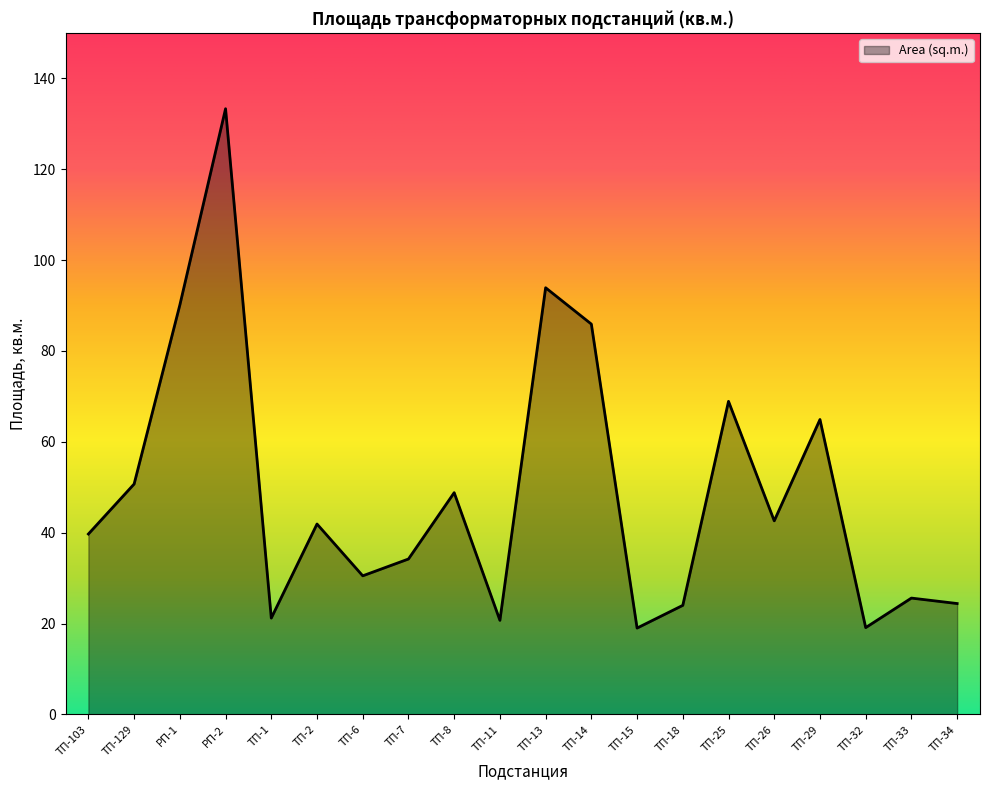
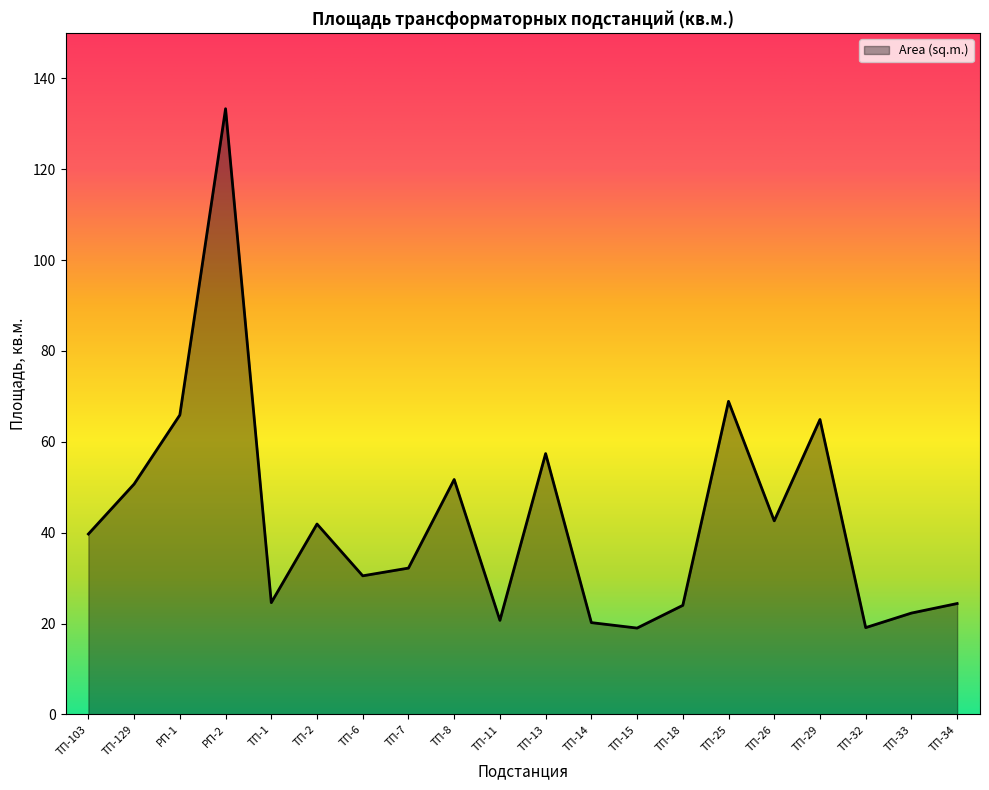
  {
    "ТП-103": 40,
    "ТП-129": 51,
-   "РП-1": 90,
+   "РП-1": 66,
    "РП-2": 133,
-   "ТП-1": 21,
+   "ТП-1": 25,
    "ТП-2": 42,
    "ТП-6": 31,
-   "ТП-7": 34,
-   "ТП-8": 49,
+   "ТП-7": 32,
+   "ТП-8": 52,
    "ТП-11": 21,
-   "ТП-13": 94,
-   "ТП-14": 86,
+   "ТП-13": 57,
+   "ТП-14": 20,
    "ТП-15": 19,
    "ТП-18": 24,
    "ТП-25": 69,
    "ТП-26": 43,
    "ТП-29": 65,
    "ТП-32": 19,
-   "ТП-33": 26,
+   "ТП-33": 22,
    "ТП-34": 24
  }
